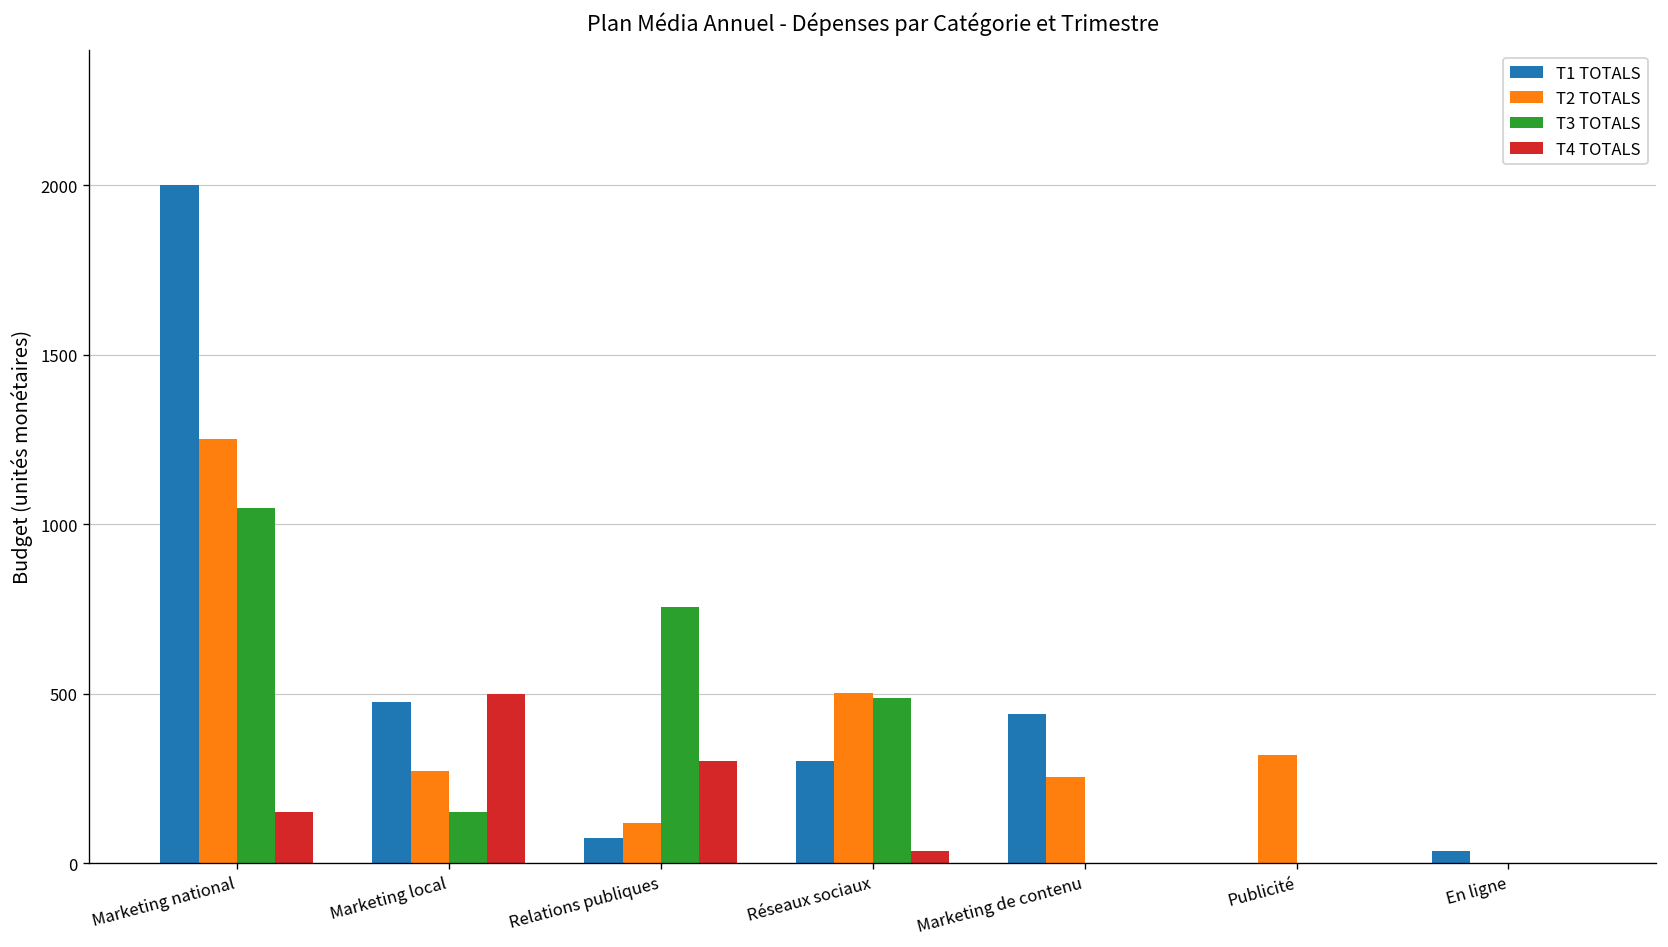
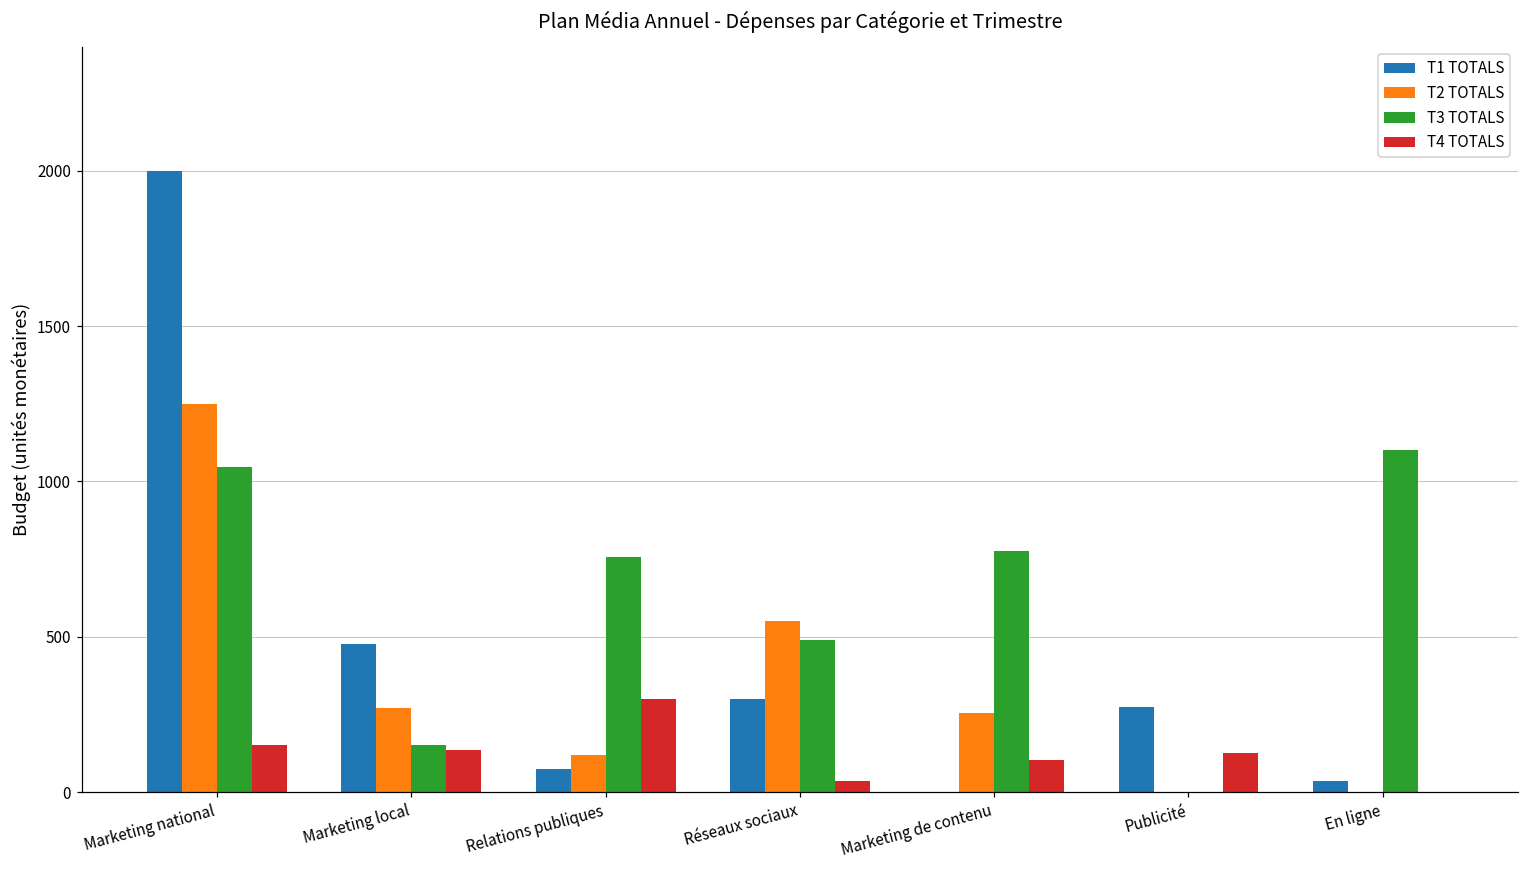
  {
    "T1 TOTALS": {
      "Marketing national": 2000,
      "Marketing local": 480,
      "Relations publiques": 70,
      "Réseaux sociaux": 300,
-     "Marketing de contenu": 440,
-     "Publicité": 0,
+     "Marketing de contenu": 0,
+     "Publicité": 270,
      "En ligne": 40
    },
    "T2 TOTALS": {
      "Marketing national": 1250,
      "Marketing local": 270,
      "Relations publiques": 120,
-     "Réseaux sociaux": 500,
+     "Réseaux sociaux": 550,
      "Marketing de contenu": 250,
-     "Publicité": 320,
+     "Publicité": 0,
      "En ligne": 0
    },
    "T3 TOTALS": {
      "Marketing national": 1050,
      "Marketing local": 150,
      "Relations publiques": 760,
      "Réseaux sociaux": 490,
-     "Marketing de contenu": 0,
+     "Marketing de contenu": 780,
      "Publicité": 0,
-     "En ligne": 0
+     "En ligne": 1100
    },
    "T4 TOTALS": {
      "Marketing national": 150,
-     "Marketing local": 500,
+     "Marketing local": 130,
      "Relations publiques": 300,
      "Réseaux sociaux": 40,
-     "Marketing de contenu": 0,
-     "Publicité": 0,
+     "Marketing de contenu": 100,
+     "Publicité": 130,
      "En ligne": 0
    }
  }
